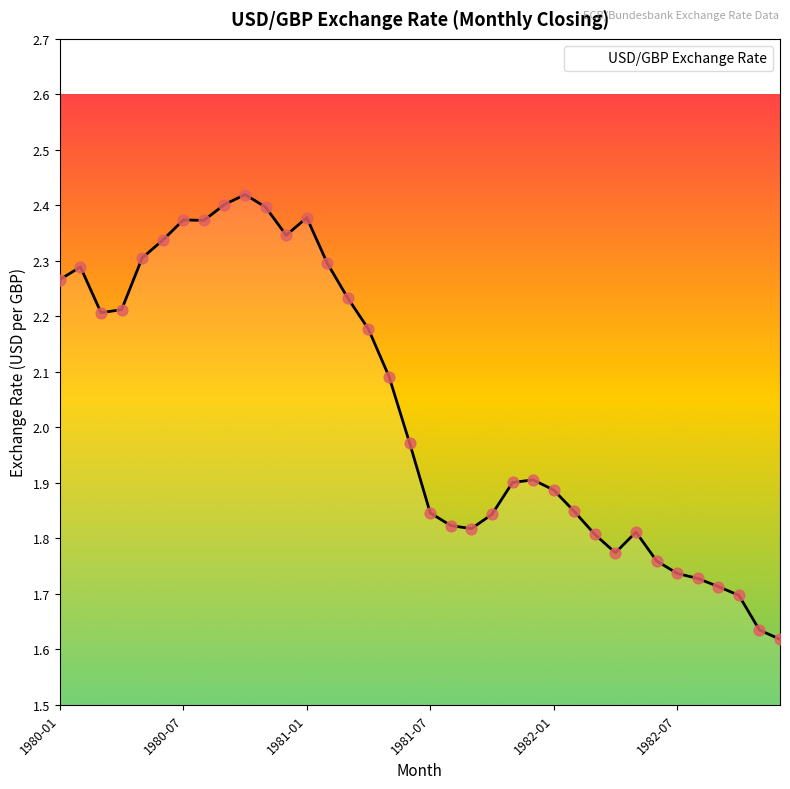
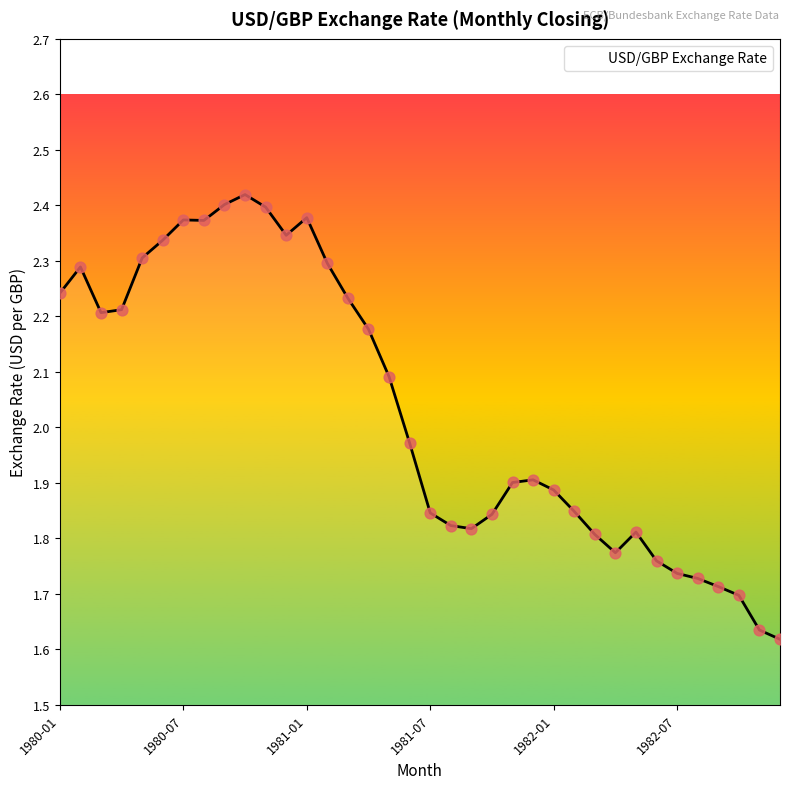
  {
-   "1980-01": 2.27,
+   "1980-01": 2.24,
    "1980-07": 2.37,
    "1981-01": 2.38,
    "1981-07": 1.85,
    "1982-01": 1.89,
    "1982-07": 1.74
  }
